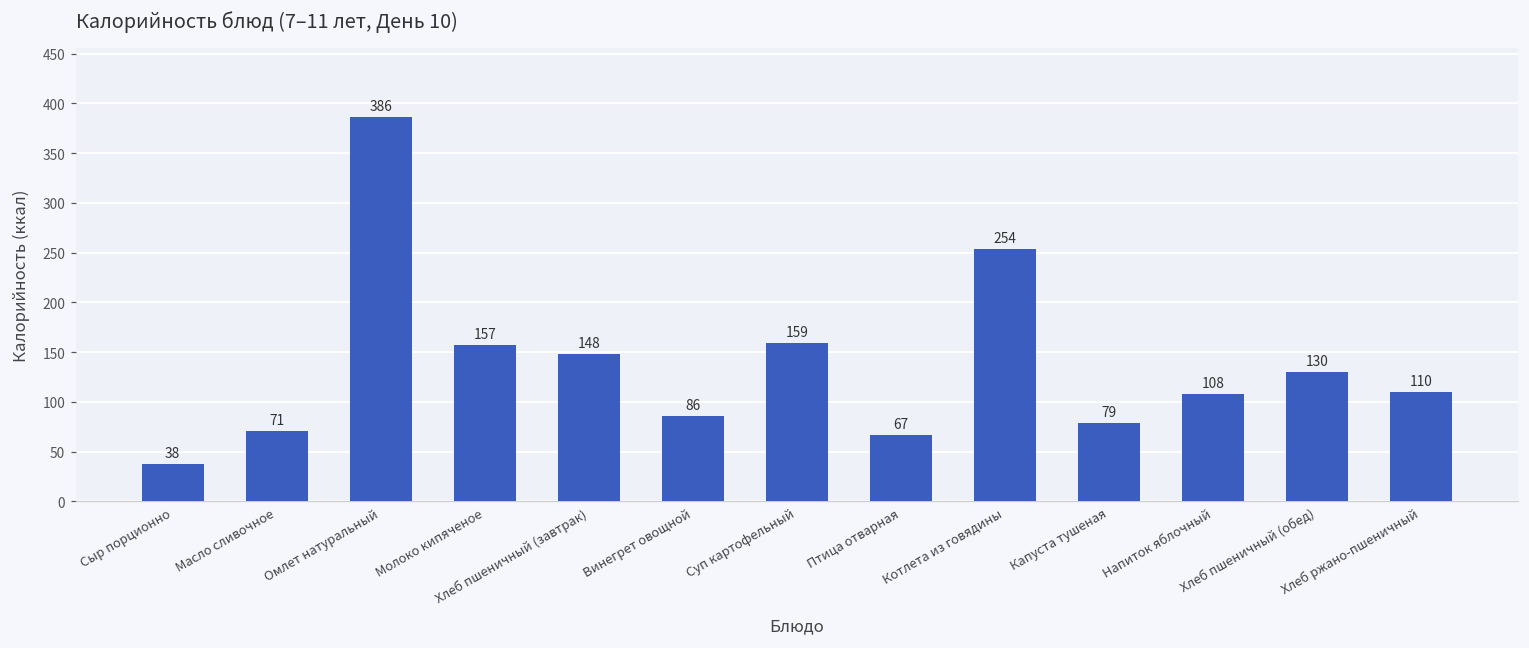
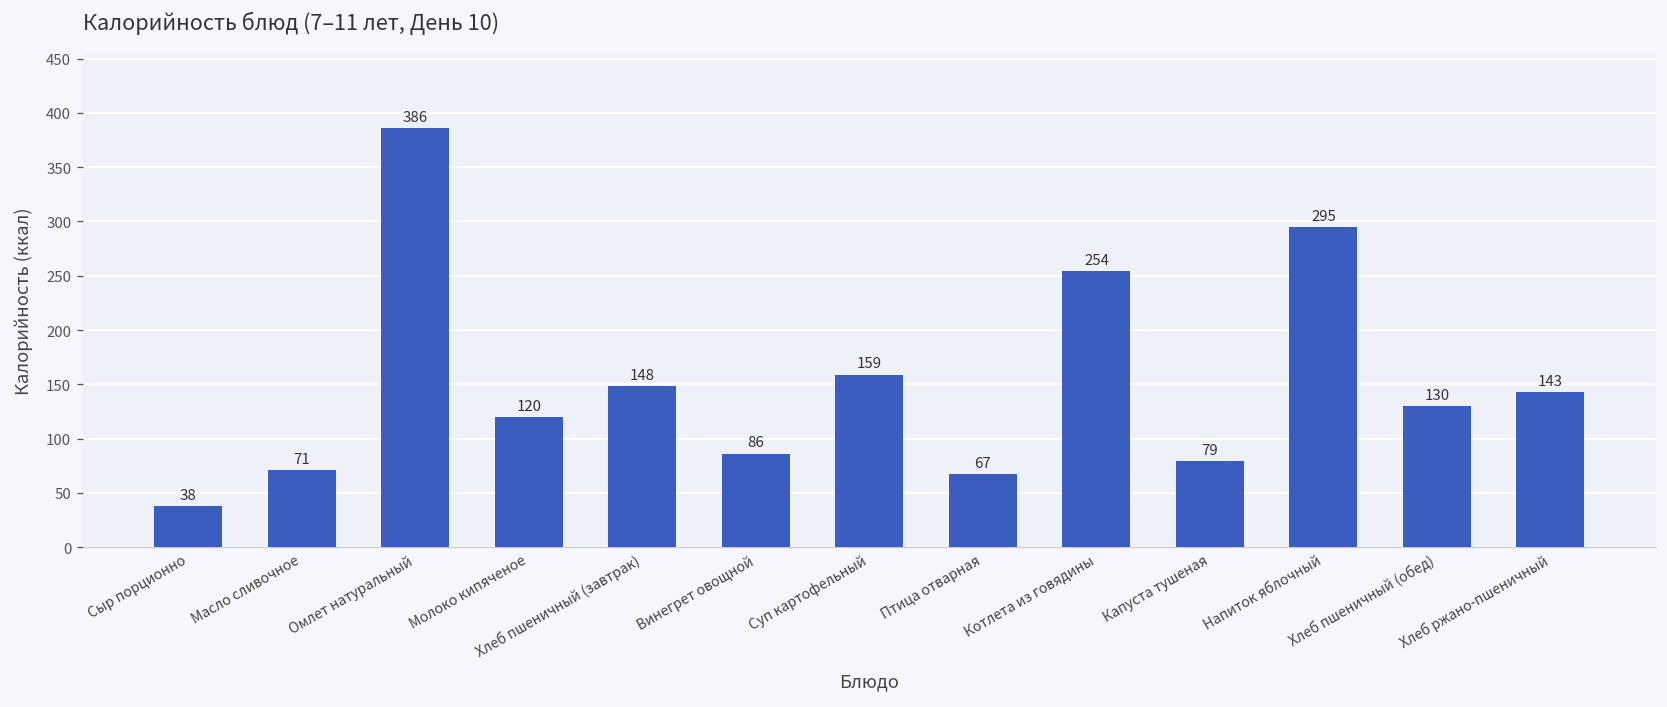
  {
    "Сыр порционно": 38,
    "Масло сливочное": 71,
    "Омлет натуральный": 386,
-   "Молоко кипяченое": 157,
+   "Молоко кипяченое": 120,
    "Хлеб пшеничный (завтрак)": 148,
    "Винегрет овощной": 86,
    "Суп картофельный": 159,
    "Птица отварная": 67,
    "Котлета из говядины": 254,
    "Капуста тушеная": 79,
-   "Напиток яблочный": 108,
+   "Напиток яблочный": 295,
    "Хлеб пшеничный (обед)": 130,
-   "Хлеб ржано-пшеничный": 110
+   "Хлеб ржано-пшеничный": 143
  }
